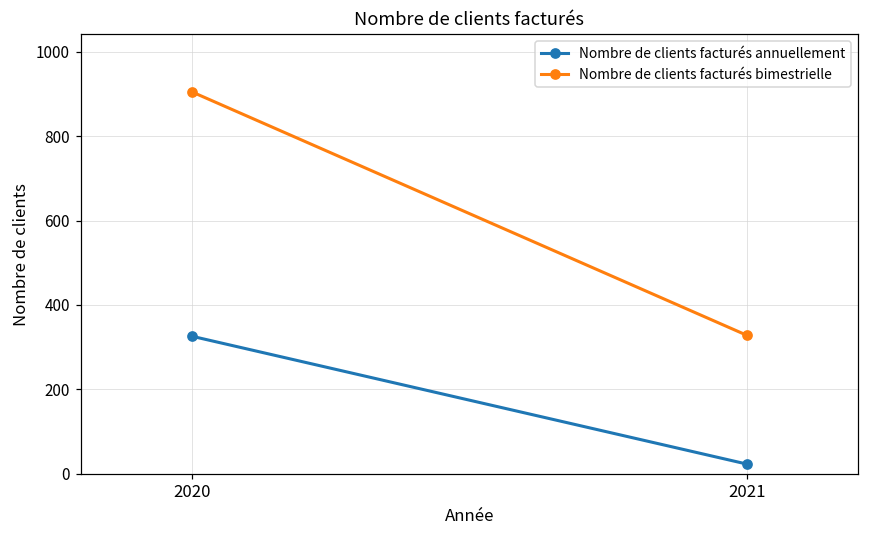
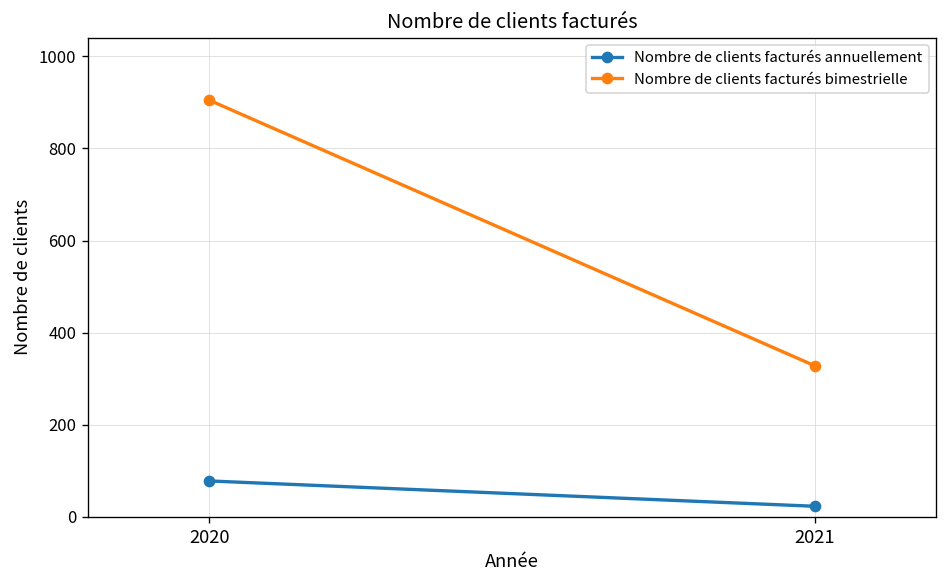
  {
    "Nombre de clients facturés annuellement": {
-     "2020": 330,
+     "2020": 80,
      "2021": 20
    },
    "Nombre de clients facturés bimestrielle": {
      "2020": 910,
      "2021": 330
    }
  }
